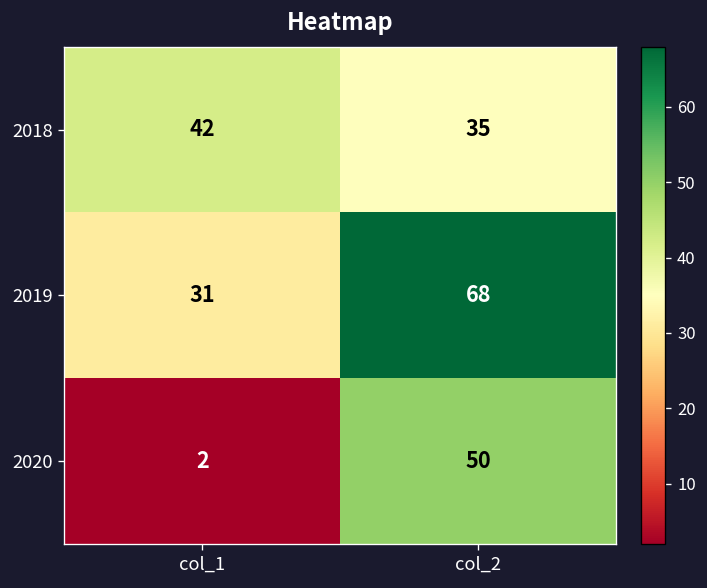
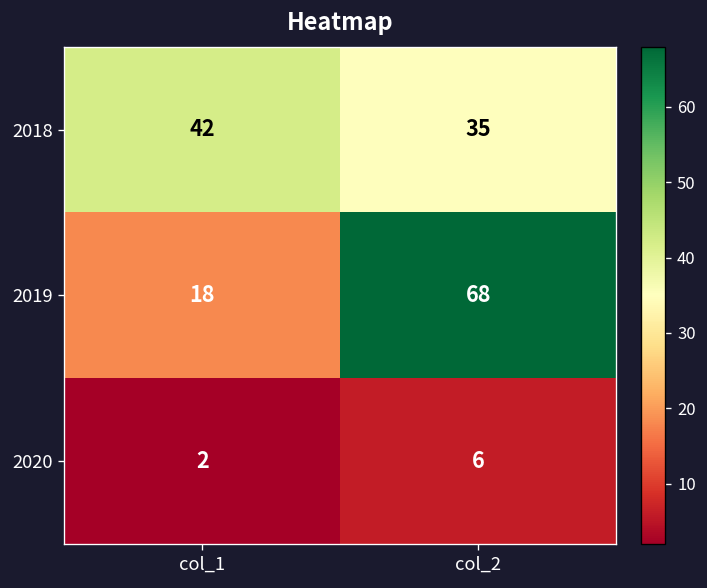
  {
    "2018": {
      "col_1": 42,
      "col_2": 35
    },
    "2019": {
-     "col_1": 31,
+     "col_1": 18,
      "col_2": 68
    },
    "2020": {
      "col_1": 2,
-     "col_2": 50
+     "col_2": 6
    }
  }
